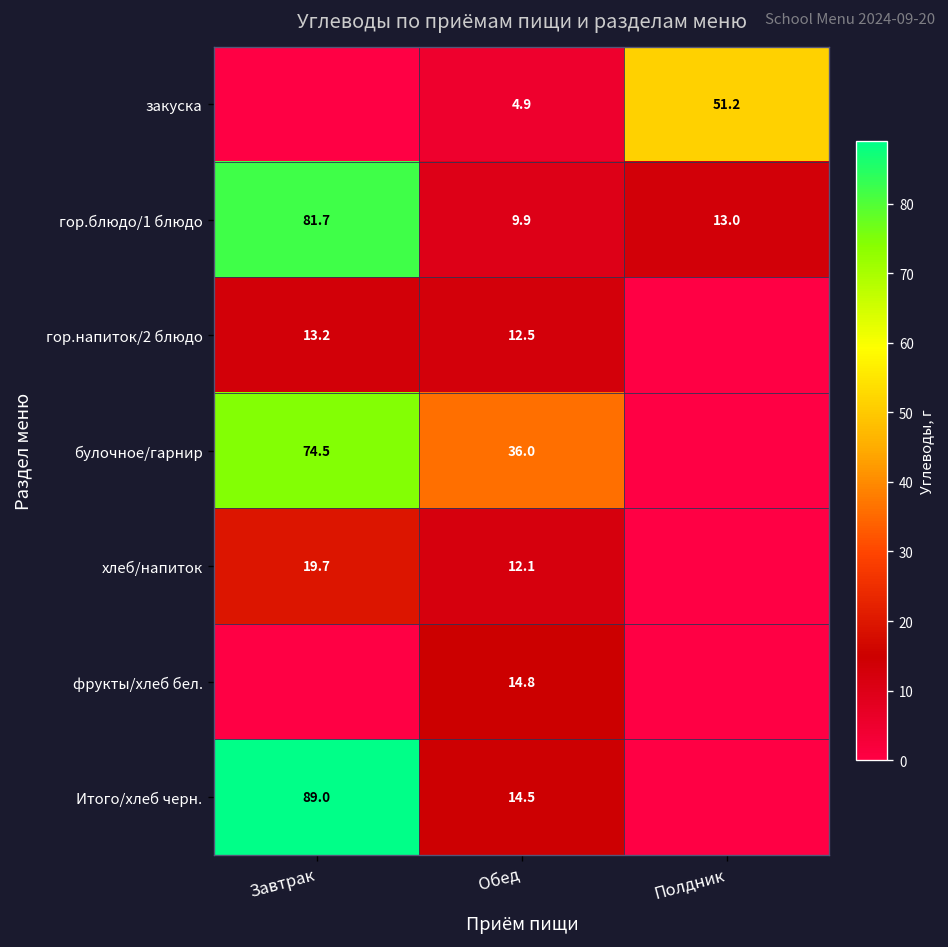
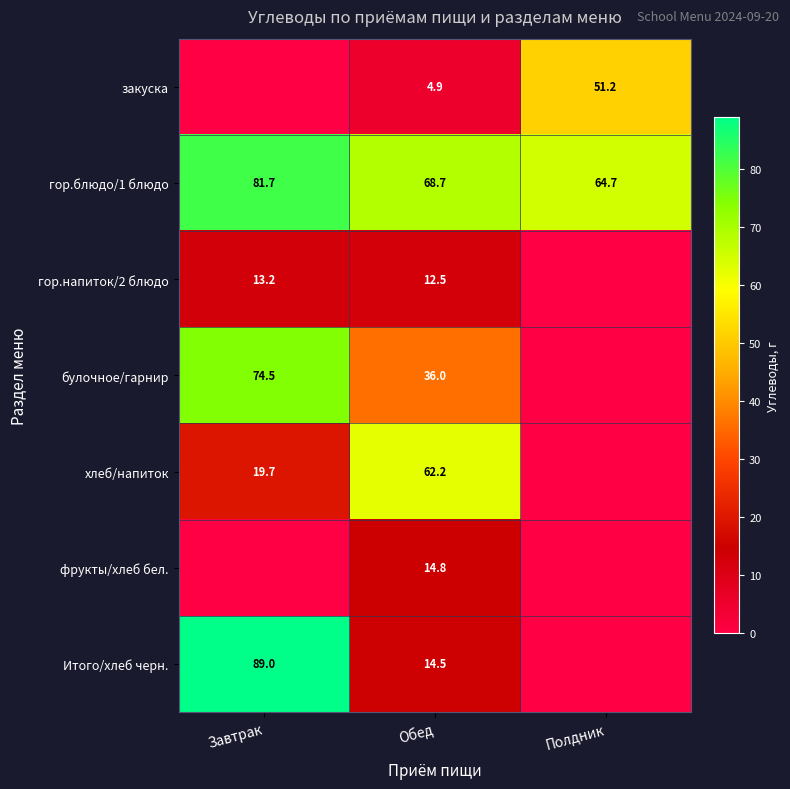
  {
    "закуска": {
      "Обед": 4.9,
      "Полдник": 51.2
    },
    "гор.блюдо/1 блюдо": {
      "Завтрак": 81.7,
-     "Обед": 9.9,
-     "Полдник": 13.0
+     "Обед": 68.7,
+     "Полдник": 64.7
    },
    "гор.напиток/2 блюдо": {
      "Завтрак": 13.2,
      "Обед": 12.5
    },
    "булочное/гарнир": {
      "Завтрак": 74.5,
      "Обед": 36.0
    },
    "хлеб/напиток": {
      "Завтрак": 19.7,
-     "Обед": 12.1
+     "Обед": 62.2
    },
    "фрукты/хлеб бел.": {
      "Обед": 14.8
    },
    "Итого/хлеб черн.": {
      "Завтрак": 89.0,
      "Обед": 14.5
    }
  }
